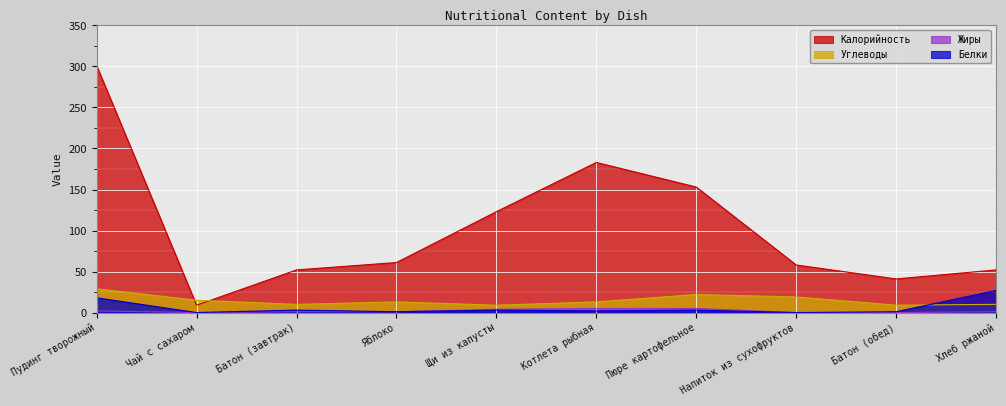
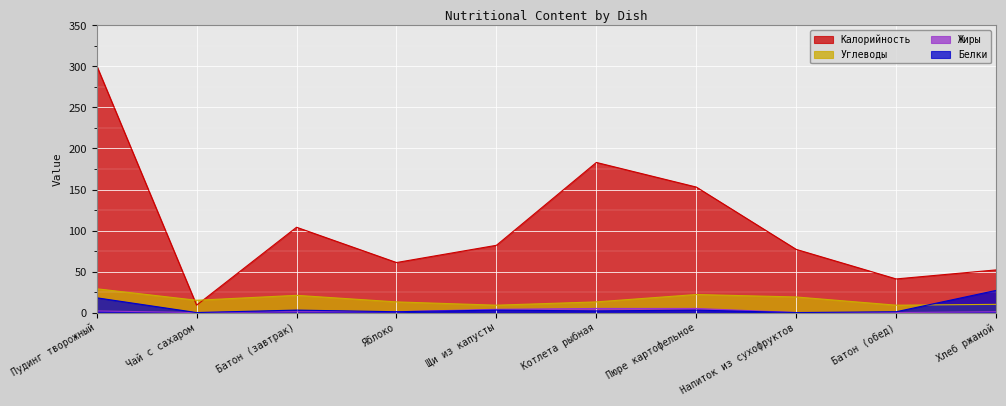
  {
    "Калорийность": {
      "Пудинг творожный": 300,
      "Чай с сахаром": 10,
-     "Батон (завтрак)": 50,
+     "Батон (завтрак)": 100,
      "Яблоко": 60,
-     "Щи из капусты": 120,
+     "Щи из капусты": 80,
      "Котлета рыбная": 180,
      "Пюре картофельное": 150,
-     "Напиток из сухофруктов": 60,
+     "Напиток из сухофруктов": 80,
      "Батон (обед)": 40,
      "Хлеб ржаной": 50
    },
    "Углеводы": {
      "Пудинг творожный": 30,
      "Чай с сахаром": 20,
-     "Батон (завтрак)": 10,
+     "Батон (завтрак)": 20,
      "Яблоко": 10,
      "Щи из капусты": 10,
      "Котлета рыбная": 10,
      "Пюре картофельное": 20,
      "Напиток из сухофруктов": 20,
      "Батон (обед)": 10,
      "Хлеб ржаной": 10
    },
    "Жиры": {
      "Пудинг творожный": 0,
      "Хлеб ржаной": 0
    },
    "Белки": {
      "Пудинг творожный": 20,
      "Хлеб ржаной": 30
    }
  }
